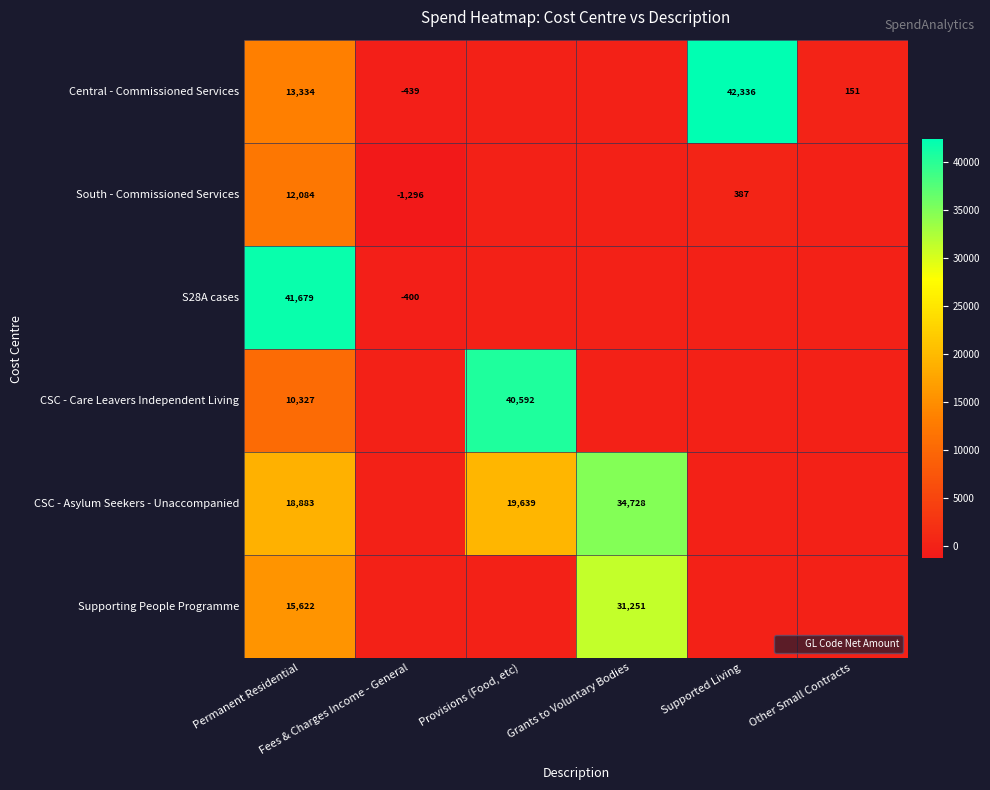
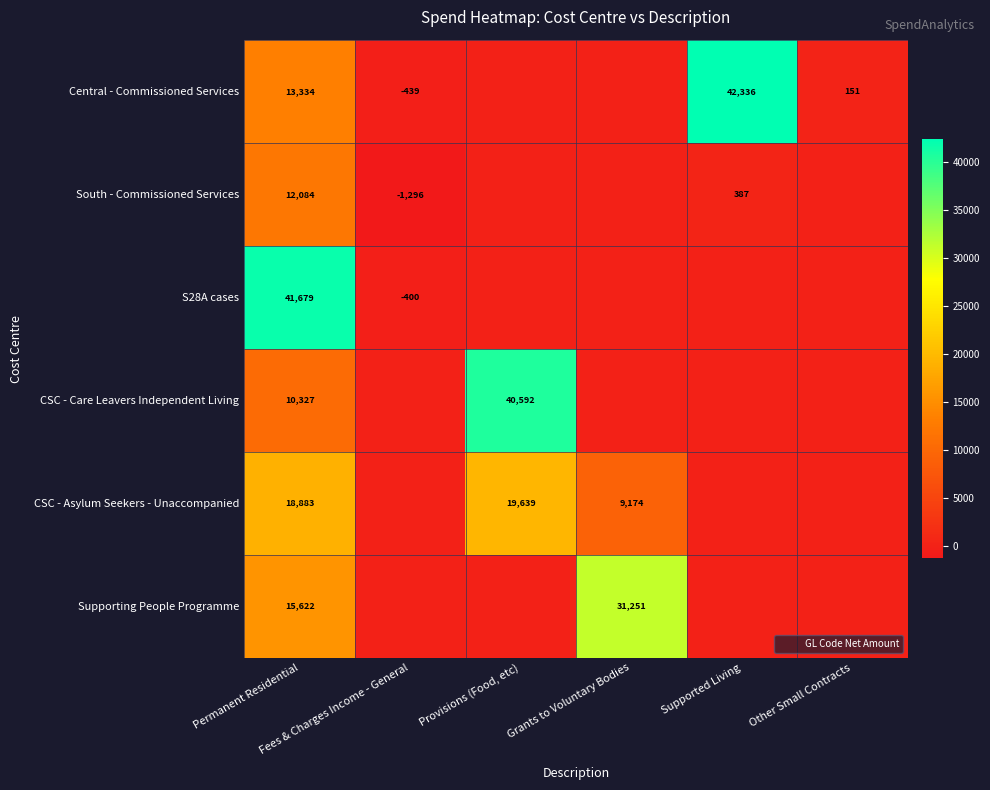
  {
    "Central - Commissioned Services": {
      "Permanent Residential": "13,334",
      "Fees & Charges Income - General": "-439",
      "Supported Living": "42,336",
      "Other Small Contracts": "151"
    },
    "South - Commissioned Services": {
      "Permanent Residential": "12,084",
      "Fees & Charges Income - General": "-1,296",
      "Supported Living": "387"
    },
    "S28A cases": {
      "Permanent Residential": "41,679",
      "Fees & Charges Income - General": "-400"
    },
    "CSC - Care Leavers Independent Living": {
      "Permanent Residential": "10,327",
      "Provisions (Food, etc)": "40,592"
    },
    "CSC - Asylum Seekers - Unaccompanied": {
      "Permanent Residential": "18,883",
      "Provisions (Food, etc)": "19,639",
-     "Grants to Voluntary Bodies": "34,728"
+     "Grants to Voluntary Bodies": "9,174"
    },
    "Supporting People Programme": {
      "Permanent Residential": "15,622",
      "Grants to Voluntary Bodies": "31,251"
    }
  }
